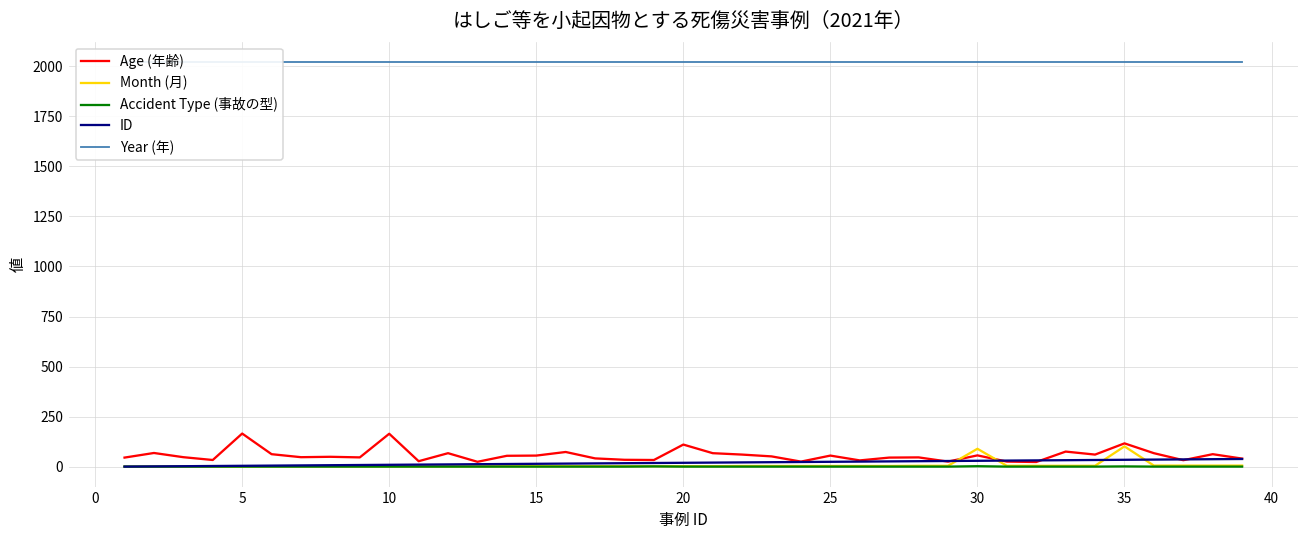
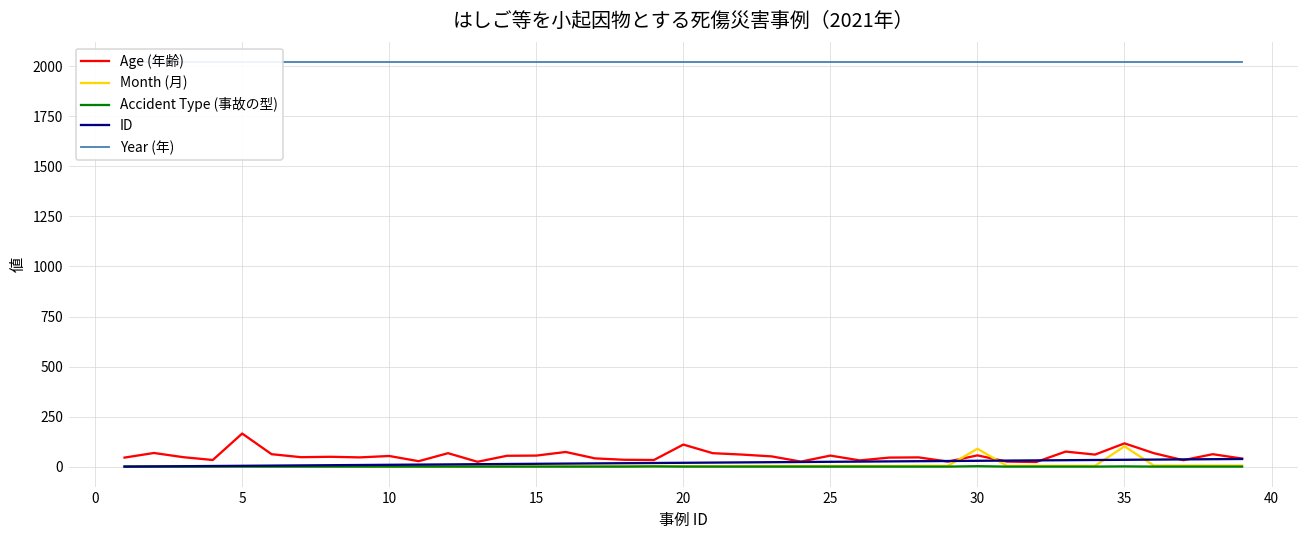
  {
    "Age (年齢)": {
      "5": 170,
-     "10": 170,
+     "10": 50,
      "15": 60,
      "20": 110,
      "25": 60,
      "30": 60,
      "35": 120
    },
    "Month (月)": {
      "30": 90,
      "35": 100
    },
    "Accident Type (事故の型)": {
      "30": 0,
      "35": 0
    },
    "ID": {
      "20": 20,
      "25": 30,
      "30": 30,
      "35": 40
    },
    "Year (年)": {
      "10": 2020,
      "15": 2020,
      "20": 2020,
      "25": 2020,
      "30": 2020,
      "35": 2020
    }
  }
